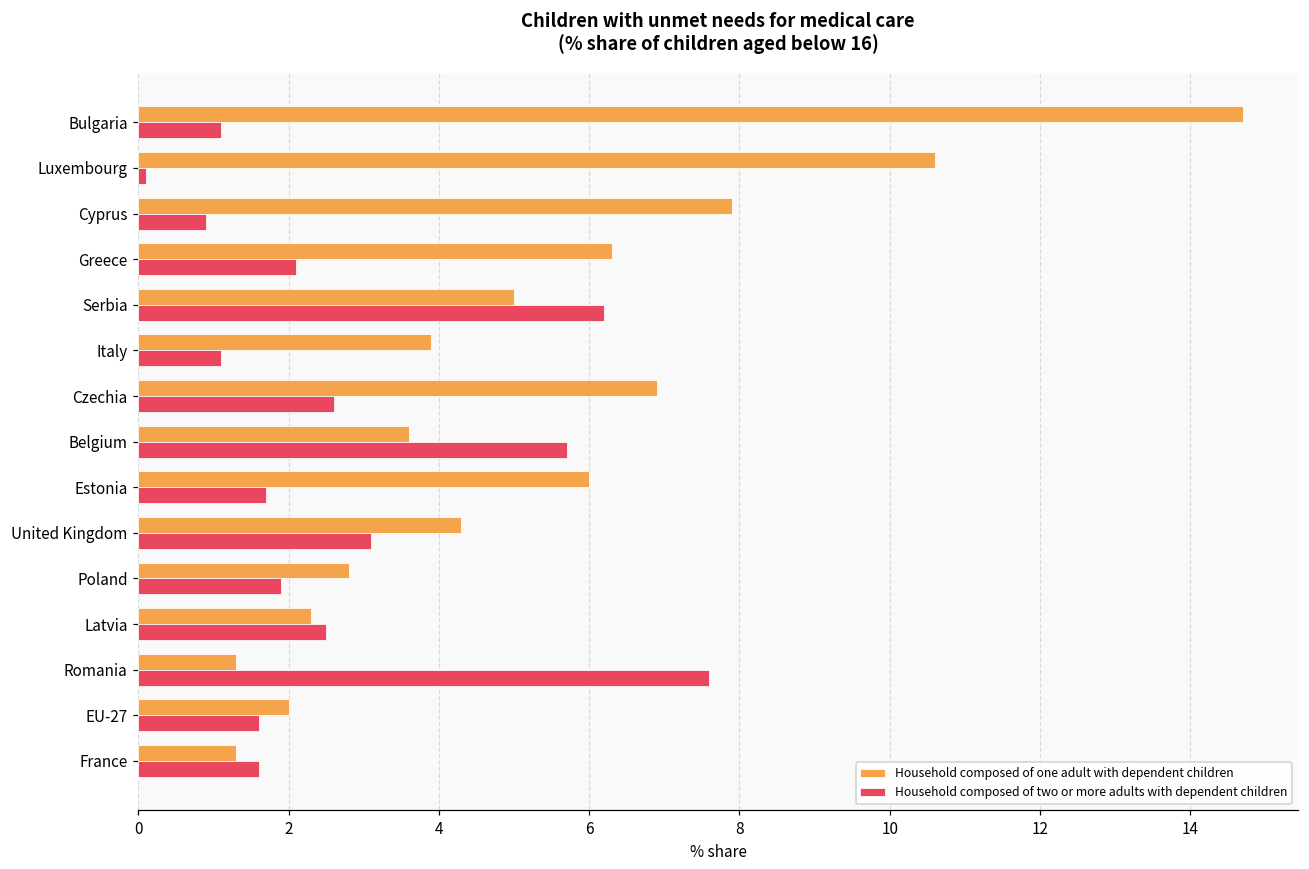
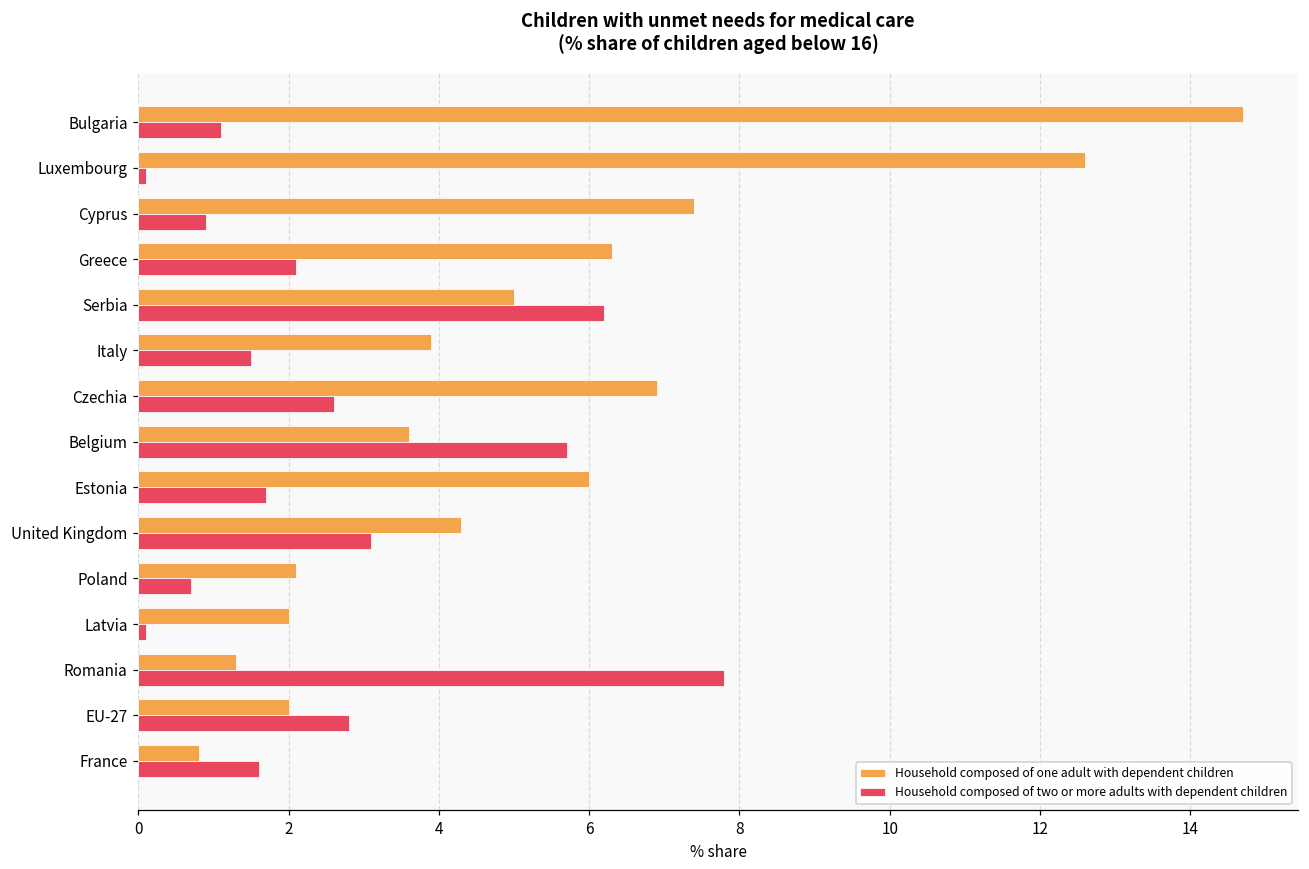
  {
    "Household composed of one adult with dependent children": {
      "Bulgaria": 14.7,
-     "Luxembourg": 10.6,
-     "Cyprus": 7.9,
+     "Luxembourg": 12.6,
+     "Cyprus": 7.4,
      "Greece": 6.3,
      "Serbia": 5.0,
      "Italy": 3.9,
      "Czechia": 6.9,
      "Belgium": 3.6,
      "Estonia": 6.0,
      "United Kingdom": 4.3,
-     "Poland": 2.8,
-     "Latvia": 2.3,
+     "Poland": 2.1,
+     "Latvia": 2.0,
      "Romania": 1.3,
      "EU-27": 2.0,
-     "France": 1.3
+     "France": 0.8
    },
    "Household composed of two or more adults with dependent children": {
      "Bulgaria": 1.1,
      "Luxembourg": 0.1,
      "Cyprus": 0.9,
      "Greece": 2.1,
      "Serbia": 6.2,
-     "Italy": 1.1,
+     "Italy": 1.5,
      "Czechia": 2.6,
      "Belgium": 5.7,
      "Estonia": 1.7,
      "United Kingdom": 3.1,
-     "Poland": 1.9,
-     "Latvia": 2.5,
-     "Romania": 7.6,
-     "EU-27": 1.6,
+     "Poland": 0.7,
+     "Latvia": 0.1,
+     "Romania": 7.8,
+     "EU-27": 2.8,
      "France": 1.6
    }
  }
